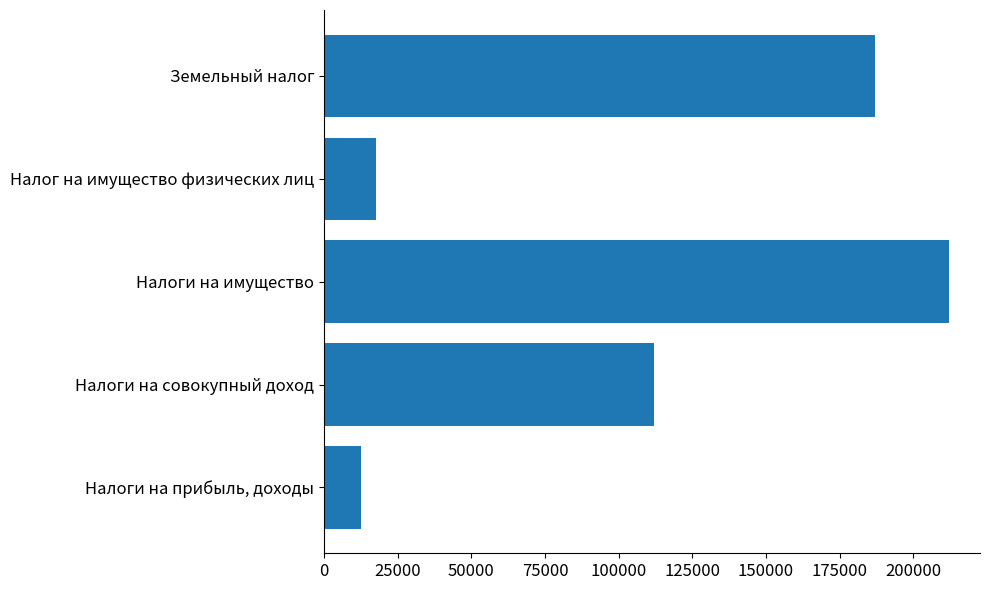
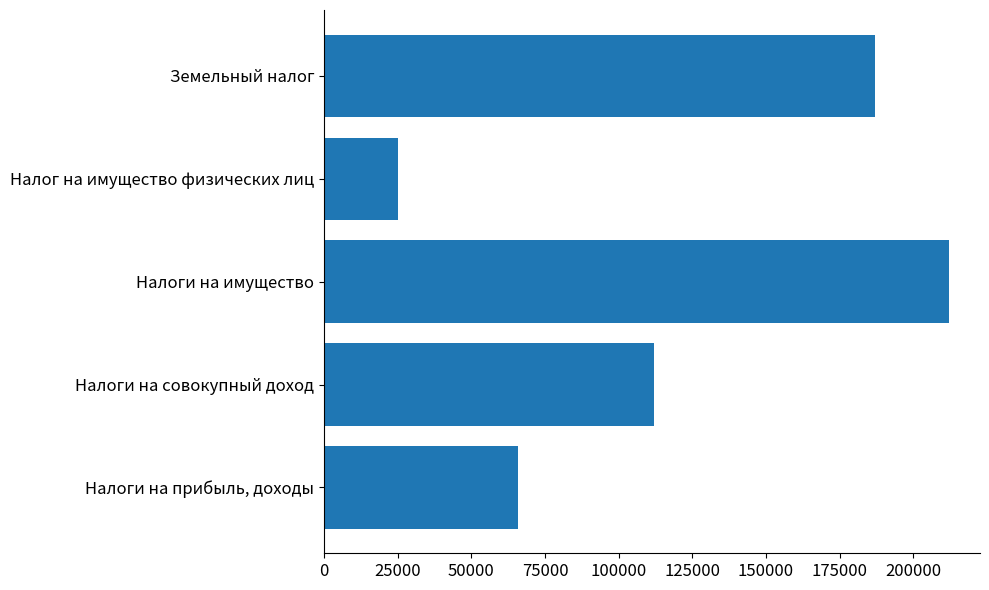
  {
    "Земельный налог": 187000,
-   "Налог на имущество физических лиц": 18000,
+   "Налог на имущество физических лиц": 25000,
    "Налоги на имущество": 212000,
    "Налоги на совокупный доход": 112000,
-   "Налоги на прибыль, доходы": 13000
+   "Налоги на прибыль, доходы": 66000
  }
